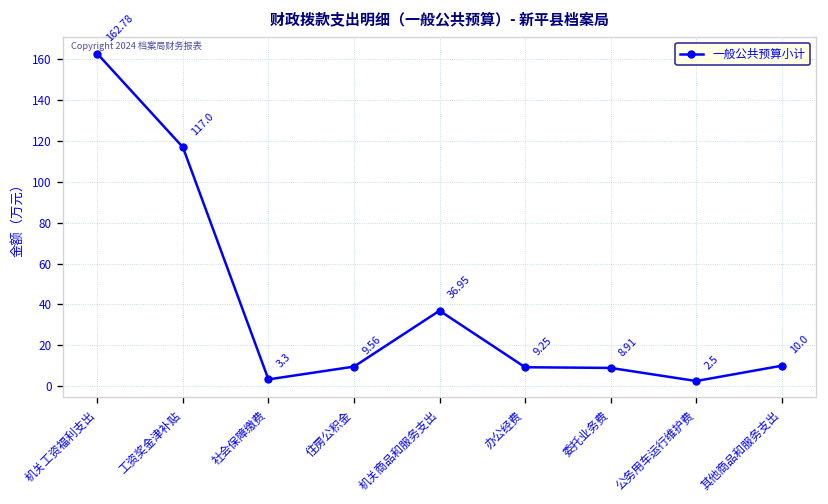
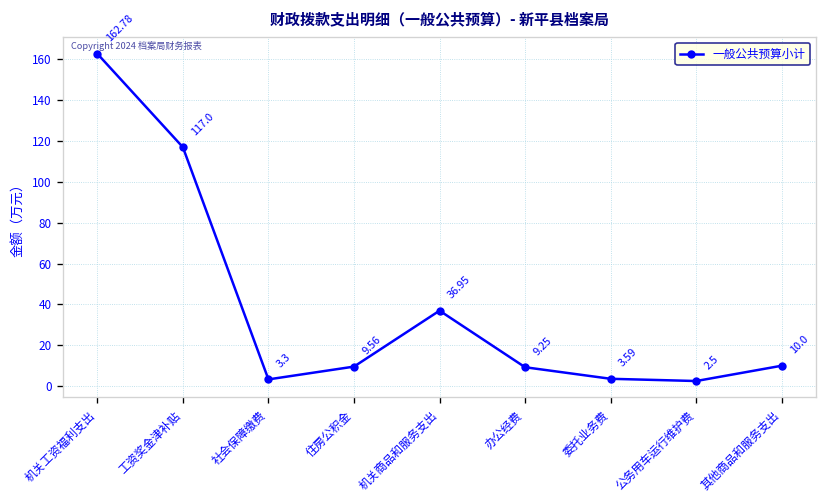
  {
    "机关工资福利支出": 162.78,
    "工资奖金津补贴": 117.0,
    "社会保障缴费": 3.3,
    "住房公积金": 9.56,
    "机关商品和服务支出": 36.95,
    "办公经费": 9.25,
-   "委托业务费": 8.91,
+   "委托业务费": 3.59,
    "公务用车运行维护费": 2.5,
    "其他商品和服务支出": 10.0
  }
